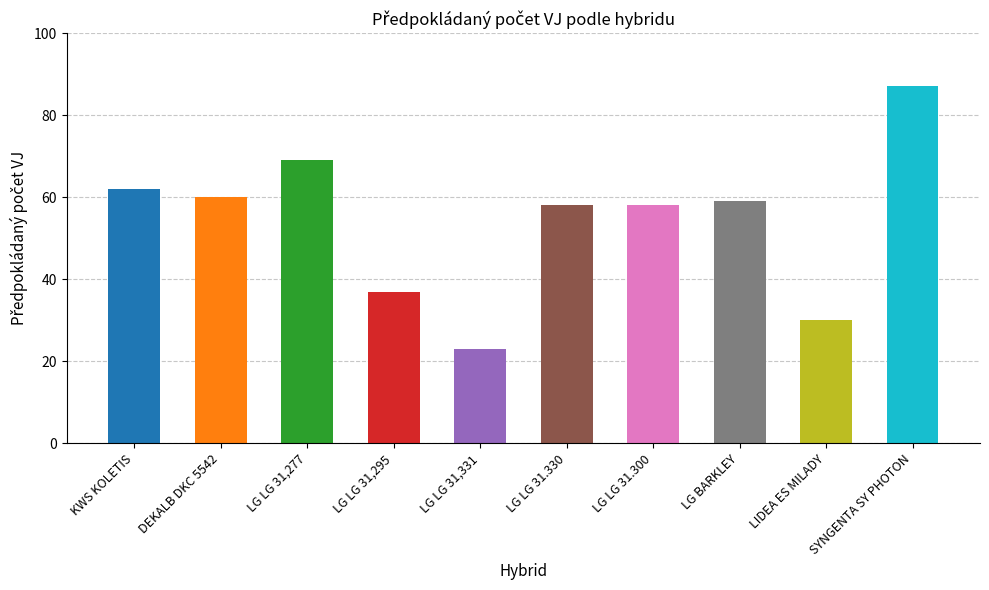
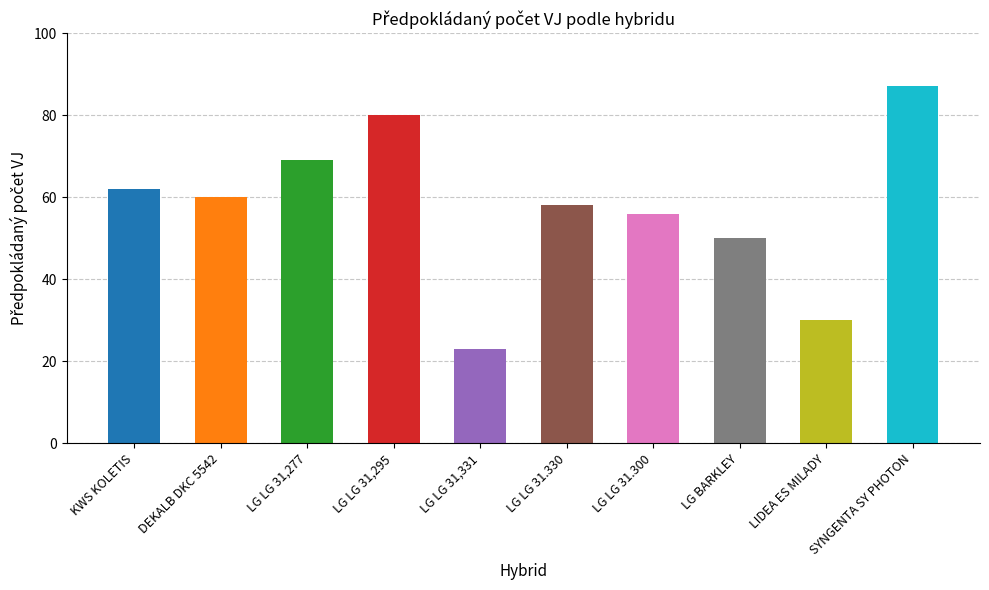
  {
    "KWS KOLETIS": 62,
    "DEKALB DKC 5542": 60,
    "LG LG 31,277": 69,
-   "LG LG 31,295": 37,
+   "LG LG 31,295": 80,
    "LG LG 31,331": 23,
    "LG LG 31.330": 58,
-   "LG LG 31.300": 58,
-   "LG BARKLEY": 59,
+   "LG LG 31.300": 56,
+   "LG BARKLEY": 50,
    "LIDEA ES MILADY": 30,
    "SYNGENTA SY PHOTON": 87
  }
